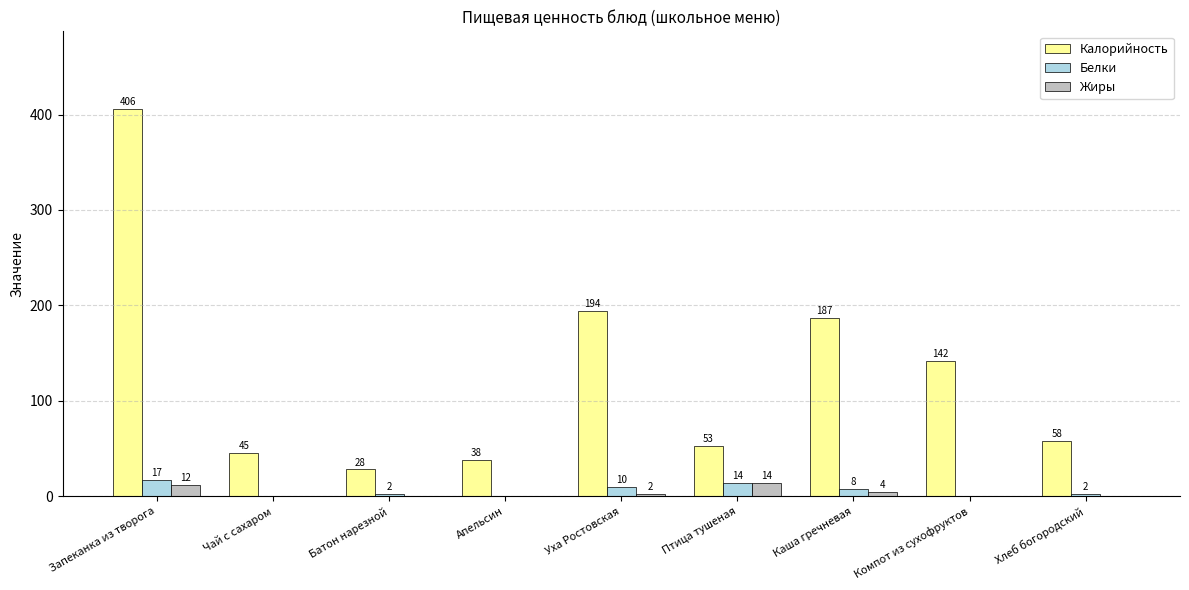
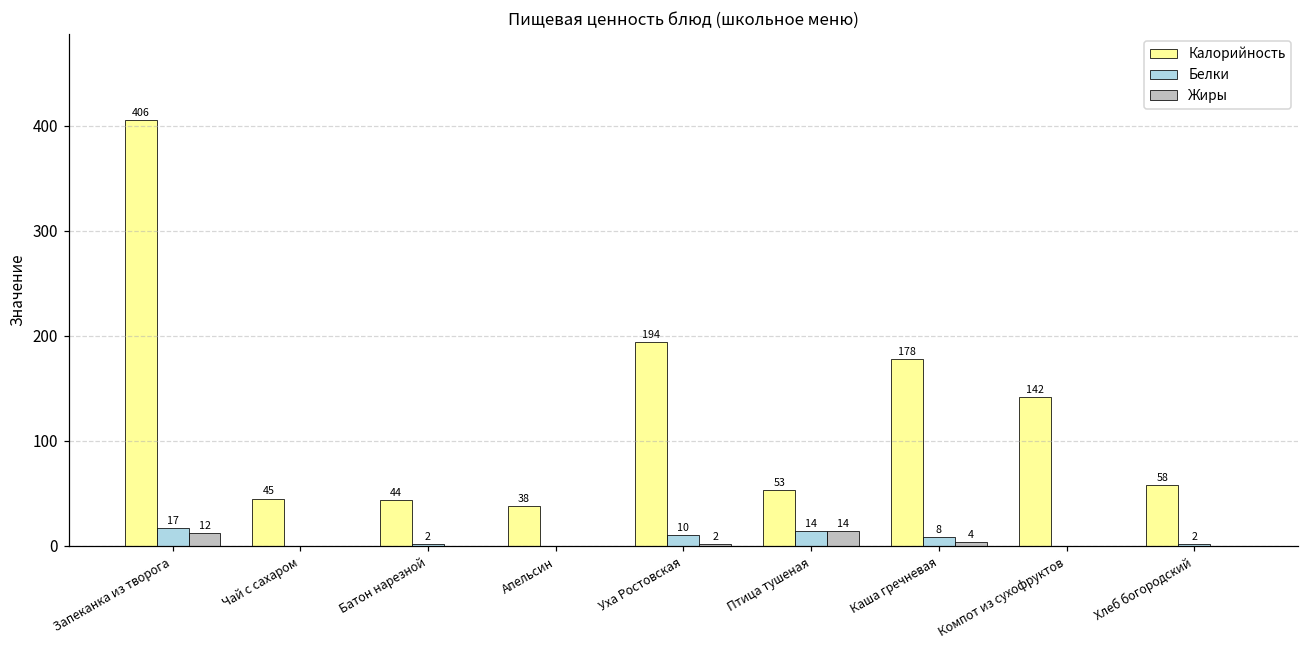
  {
    "Калорийность": {
      "Запеканка из творога": 406,
      "Чай с сахаром": 45,
-     "Батон нарезной": 28,
+     "Батон нарезной": 44,
      "Апельсин": 38,
      "Уха Ростовская": 194,
      "Птица тушеная": 53,
-     "Каша гречневая": 187,
+     "Каша гречневая": 178,
      "Компот из сухофруктов": 142,
      "Хлеб богородский": 58
    }
  }
